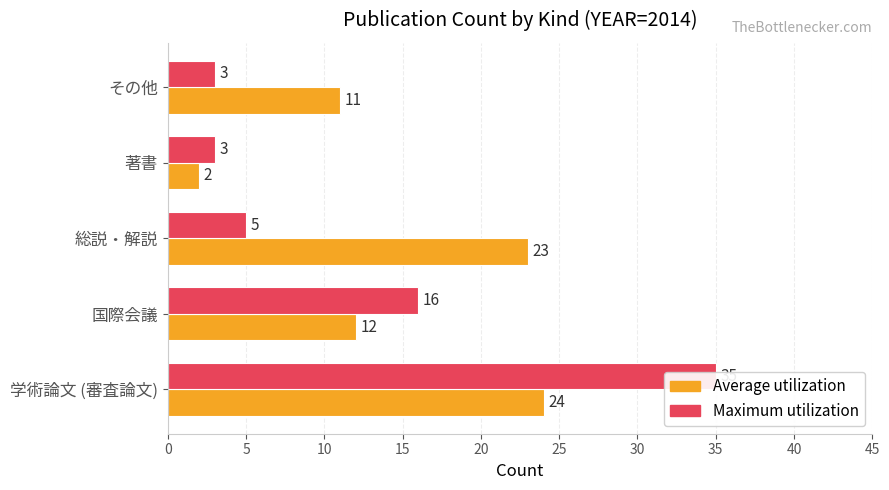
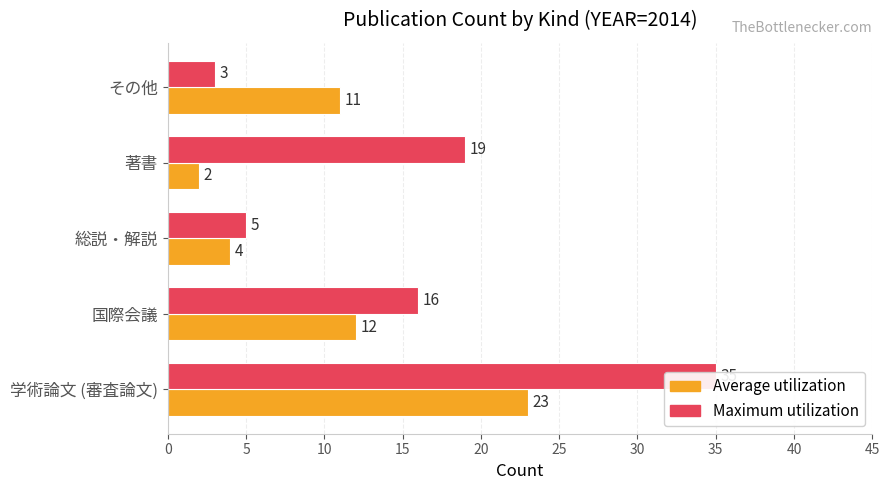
  {
    "Average utilization": {
      "その他": 11,
      "著書": 2,
-     "総説・解説": 23,
+     "総説・解説": 4,
      "国際会議": 12,
-     "学術論文 (審査論文)": 24
+     "学術論文 (審査論文)": 23
    },
    "Maximum utilization": {
      "その他": 3,
-     "著書": 3,
+     "著書": 19,
      "総説・解説": 5,
      "国際会議": 16
    }
  }
